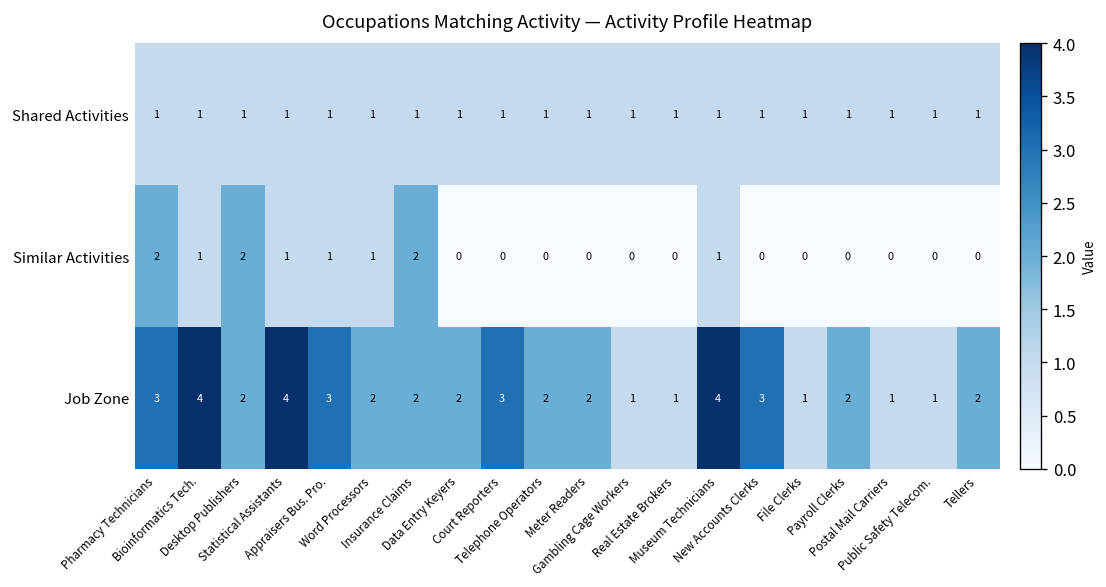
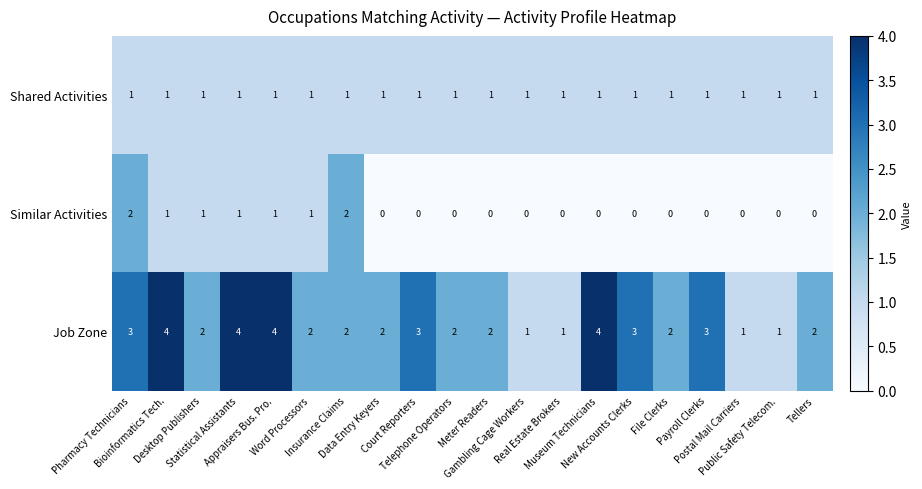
  {
    "Shared Activities": {
      "Pharmacy Technicians": 1,
      "Bioinformatics Tech.": 1,
      "Desktop Publishers": 1,
      "Statistical Assistants": 1,
      "Appraisers Bus. Pro.": 1,
      "Word Processors": 1,
      "Insurance Claims": 1,
      "Data Entry Keyers": 1,
      "Court Reporters": 1,
      "Telephone Operators": 1,
      "Meter Readers": 1,
      "Gambling Cage Workers": 1,
      "Real Estate Brokers": 1,
      "Museum Technicians": 1,
      "New Accounts Clerks": 1,
      "File Clerks": 1,
      "Payroll Clerks": 1,
      "Postal Mail Carriers": 1,
      "Public Safety Telecom.": 1,
      "Tellers": 1
    },
    "Similar Activities": {
      "Pharmacy Technicians": 2,
      "Bioinformatics Tech.": 1,
-     "Desktop Publishers": 2,
+     "Desktop Publishers": 1,
      "Statistical Assistants": 1,
      "Appraisers Bus. Pro.": 1,
      "Word Processors": 1,
      "Insurance Claims": 2,
      "Data Entry Keyers": 0,
      "Court Reporters": 0,
      "Telephone Operators": 0,
      "Meter Readers": 0,
      "Gambling Cage Workers": 0,
      "Real Estate Brokers": 0,
-     "Museum Technicians": 1,
+     "Museum Technicians": 0,
      "New Accounts Clerks": 0,
      "File Clerks": 0,
      "Payroll Clerks": 0,
      "Postal Mail Carriers": 0,
      "Public Safety Telecom.": 0,
      "Tellers": 0
    },
    "Job Zone": {
      "Pharmacy Technicians": 3,
      "Bioinformatics Tech.": 4,
      "Desktop Publishers": 2,
      "Statistical Assistants": 4,
-     "Appraisers Bus. Pro.": 3,
+     "Appraisers Bus. Pro.": 4,
      "Word Processors": 2,
      "Insurance Claims": 2,
      "Data Entry Keyers": 2,
      "Court Reporters": 3,
      "Telephone Operators": 2,
      "Meter Readers": 2,
      "Gambling Cage Workers": 1,
      "Real Estate Brokers": 1,
      "Museum Technicians": 4,
      "New Accounts Clerks": 3,
-     "File Clerks": 1,
-     "Payroll Clerks": 2,
+     "File Clerks": 2,
+     "Payroll Clerks": 3,
      "Postal Mail Carriers": 1,
      "Public Safety Telecom.": 1,
      "Tellers": 2
    }
  }
